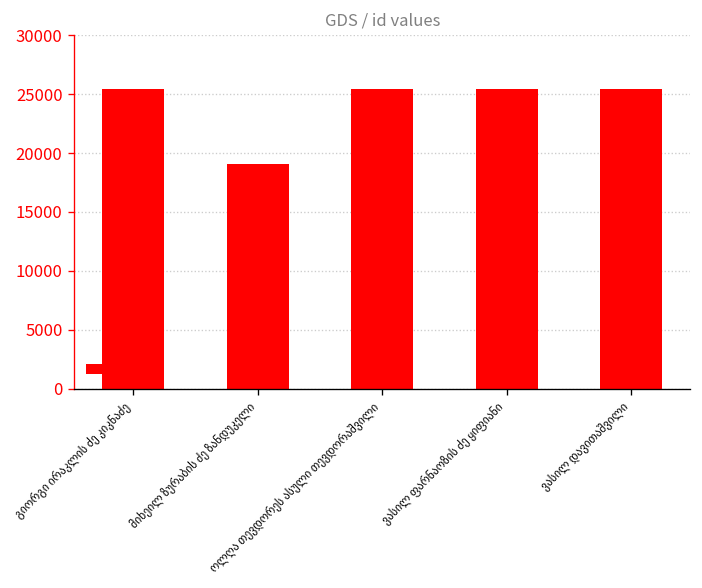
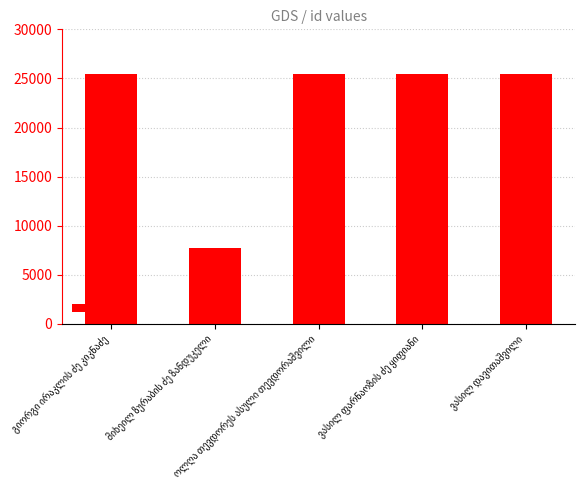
  {
    "გიორგი ირაკლის ძე კიკნაძე": 25000,
-   "მიხეილ ზურაბის ძე ზანდუკელი": 19000,
+   "მიხეილ ზურაბის ძე ზანდუკელი": 8000,
    "ოლღა თევდორეს ასული თევდორაშვილი": 25000,
    "ვასილ ფარნაოზის ძე ყიფიანი": 25000,
    "ვასილ დავითაშვილი": 25000
  }
